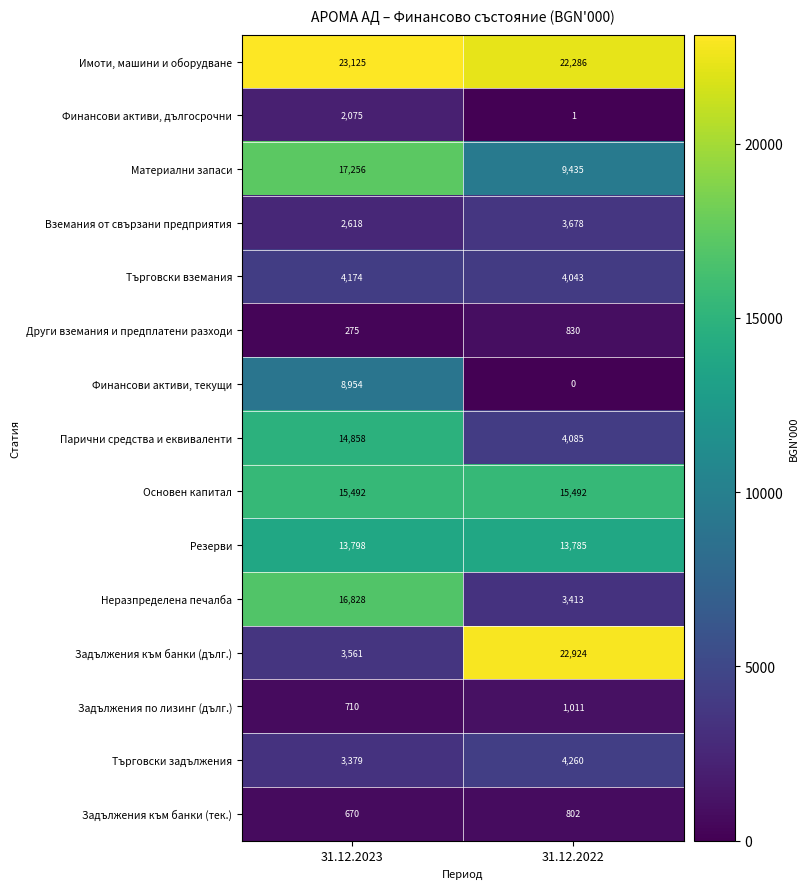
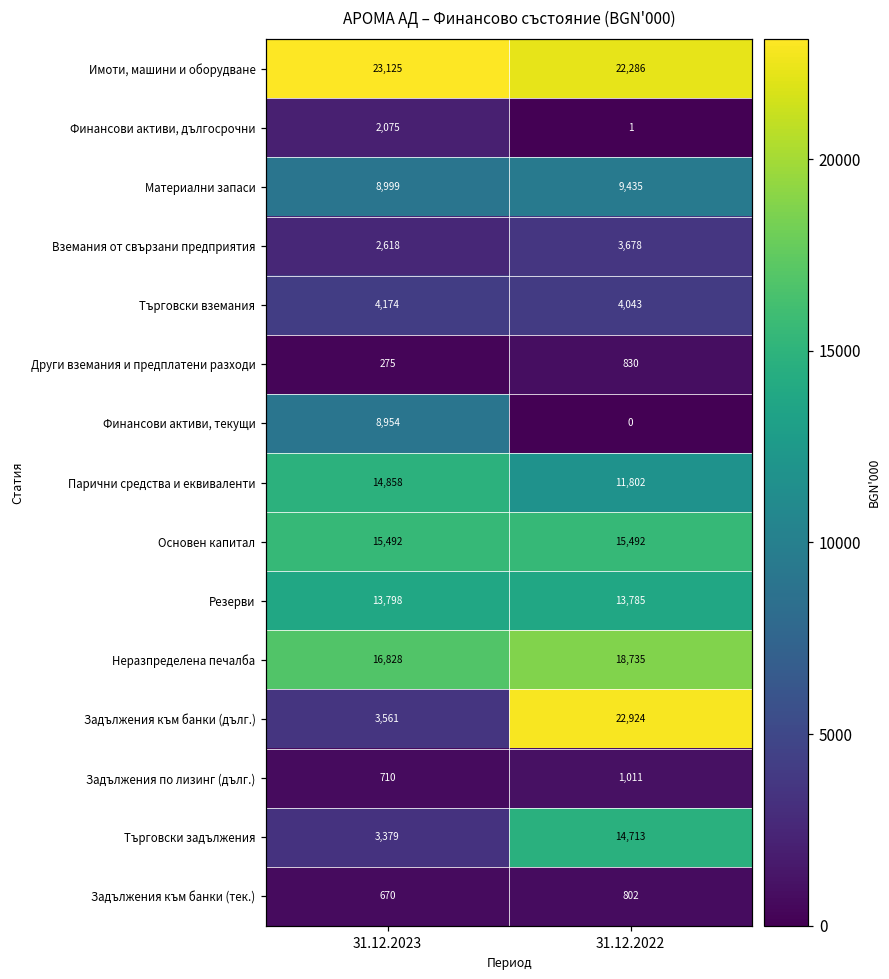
  {
    "Имоти, машини и оборудване": {
      "31.12.2023": "23,125",
      "31.12.2022": "22,286"
    },
    "Финансови активи, дългосрочни": {
      "31.12.2023": "2,075",
      "31.12.2022": "1"
    },
    "Материални запаси": {
-     "31.12.2023": "17,256",
+     "31.12.2023": "8,999",
      "31.12.2022": "9,435"
    },
    "Вземания от свързани предприятия": {
      "31.12.2023": "2,618",
      "31.12.2022": "3,678"
    },
    "Търговски вземания": {
      "31.12.2023": "4,174",
      "31.12.2022": "4,043"
    },
    "Други вземания и предплатени разходи": {
      "31.12.2023": "275",
      "31.12.2022": "830"
    },
    "Финансови активи, текущи": {
      "31.12.2023": "8,954",
      "31.12.2022": "0"
    },
    "Парични средства и еквиваленти": {
      "31.12.2023": "14,858",
-     "31.12.2022": "4,085"
+     "31.12.2022": "11,802"
    },
    "Основен капитал": {
      "31.12.2023": "15,492",
      "31.12.2022": "15,492"
    },
    "Резерви": {
      "31.12.2023": "13,798",
      "31.12.2022": "13,785"
    },
    "Неразпределена печалба": {
      "31.12.2023": "16,828",
-     "31.12.2022": "3,413"
+     "31.12.2022": "18,735"
    },
    "Задължения към банки (дълг.)": {
      "31.12.2023": "3,561",
      "31.12.2022": "22,924"
    },
    "Задължения по лизинг (дълг.)": {
      "31.12.2023": "710",
      "31.12.2022": "1,011"
    },
    "Търговски задължения": {
      "31.12.2023": "3,379",
-     "31.12.2022": "4,260"
+     "31.12.2022": "14,713"
    },
    "Задължения към банки (тек.)": {
      "31.12.2023": "670",
      "31.12.2022": "802"
    }
  }
